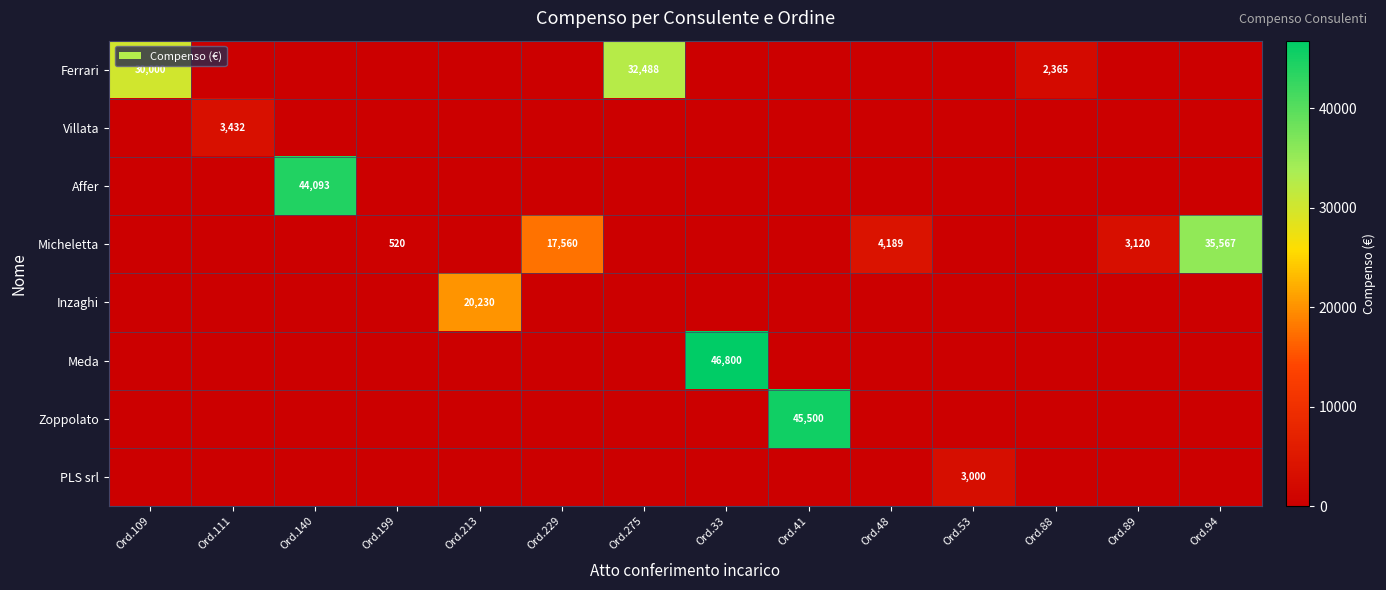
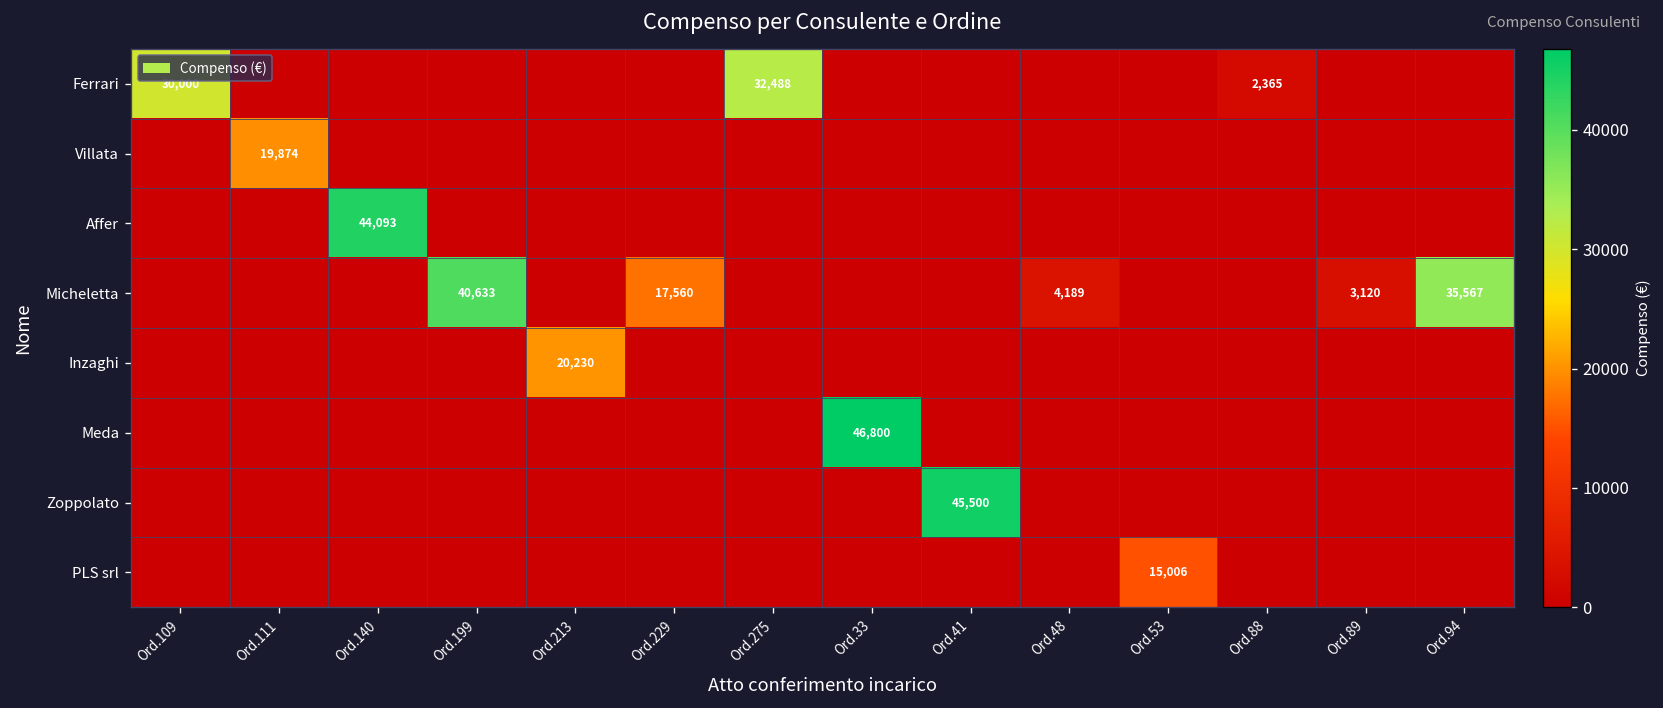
  {
    "Ferrari": {
      "Ord.275": "32,488",
      "Ord.88": "2,365"
    },
    "Villata": {
-     "Ord.111": "3,432"
+     "Ord.111": "19,874"
    },
    "Affer": {
      "Ord.140": "44,093"
    },
    "Micheletta": {
-     "Ord.199": "520",
+     "Ord.199": "40,633",
      "Ord.229": "17,560",
      "Ord.48": "4,189",
      "Ord.89": "3,120",
      "Ord.94": "35,567"
    },
    "Inzaghi": {
      "Ord.213": "20,230"
    },
    "Meda": {
      "Ord.33": "46,800"
    },
    "Zoppolato": {
      "Ord.41": "45,500"
    },
    "PLS srl": {
-     "Ord.53": "3,000"
+     "Ord.53": "15,006"
    }
  }
